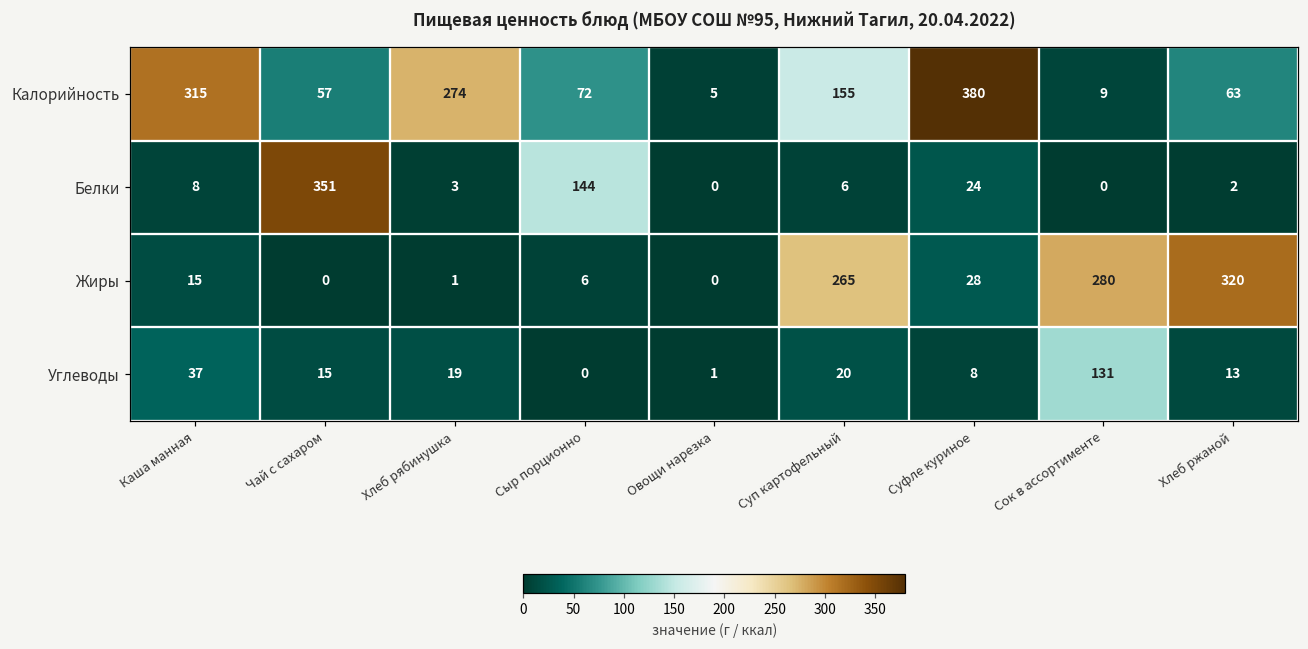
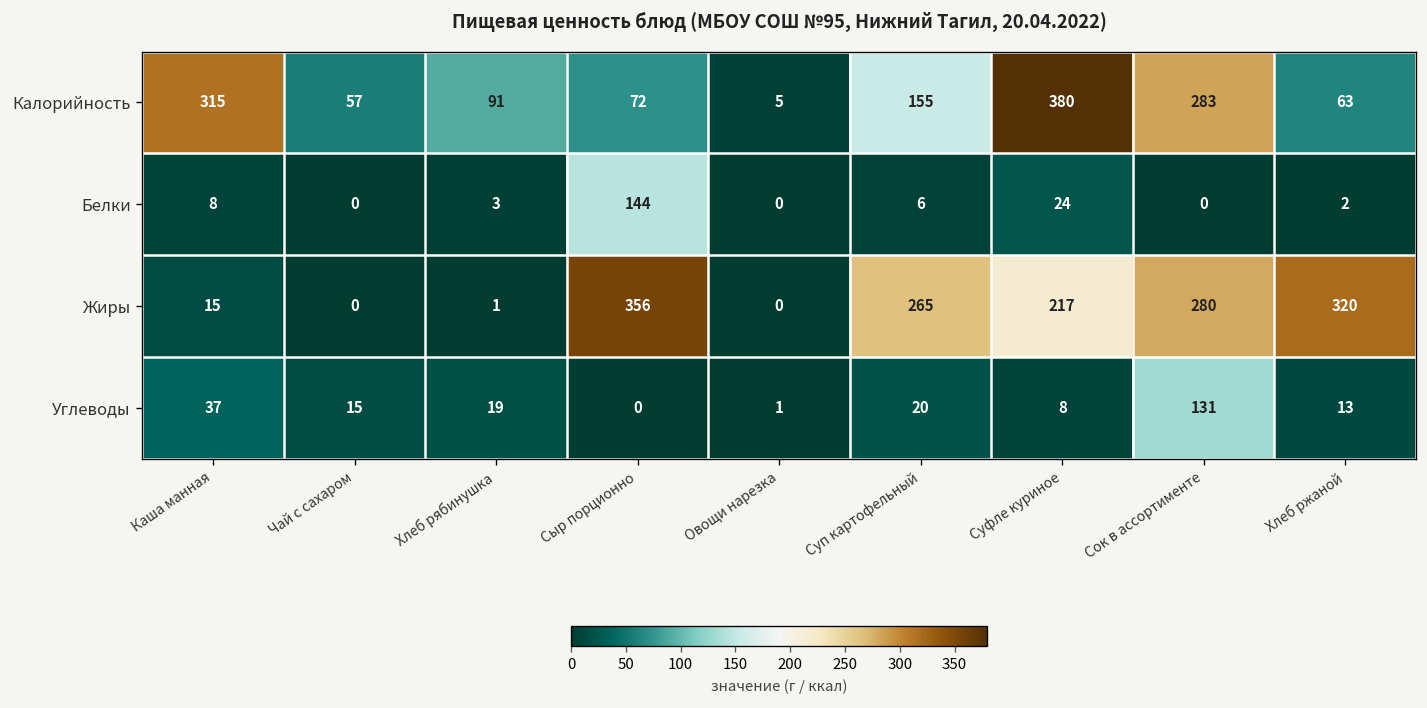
  {
    "Калорийность": {
      "Каша манная": 315,
      "Чай с сахаром": 57,
-     "Хлеб рябинушка": 274,
+     "Хлеб рябинушка": 91,
      "Сыр порционно": 72,
      "Овощи нарезка": 5,
      "Суп картофельный": 155,
      "Суфле куриное": 380,
-     "Сок в ассортименте": 9,
+     "Сок в ассортименте": 283,
      "Хлеб ржаной": 63
    },
    "Белки": {
      "Каша манная": 8,
-     "Чай с сахаром": 351,
+     "Чай с сахаром": 0,
      "Хлеб рябинушка": 3,
      "Сыр порционно": 144,
      "Овощи нарезка": 0,
      "Суп картофельный": 6,
      "Суфле куриное": 24,
      "Сок в ассортименте": 0,
      "Хлеб ржаной": 2
    },
    "Жиры": {
      "Каша манная": 15,
      "Чай с сахаром": 0,
      "Хлеб рябинушка": 1,
-     "Сыр порционно": 6,
+     "Сыр порционно": 356,
      "Овощи нарезка": 0,
      "Суп картофельный": 265,
-     "Суфле куриное": 28,
+     "Суфле куриное": 217,
      "Сок в ассортименте": 280,
      "Хлеб ржаной": 320
    },
    "Углеводы": {
      "Каша манная": 37,
      "Чай с сахаром": 15,
      "Хлеб рябинушка": 19,
      "Сыр порционно": 0,
      "Овощи нарезка": 1,
      "Суп картофельный": 20,
      "Суфле куриное": 8,
      "Сок в ассортименте": 131,
      "Хлеб ржаной": 13
    }
  }
